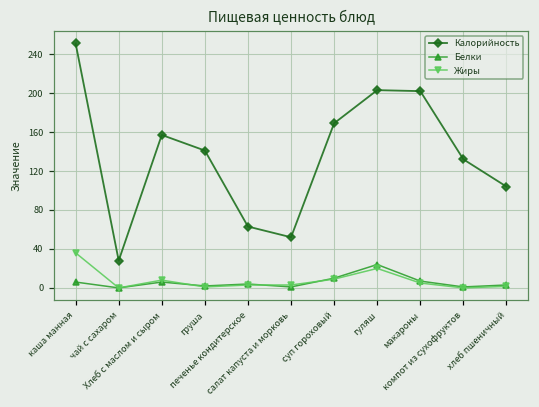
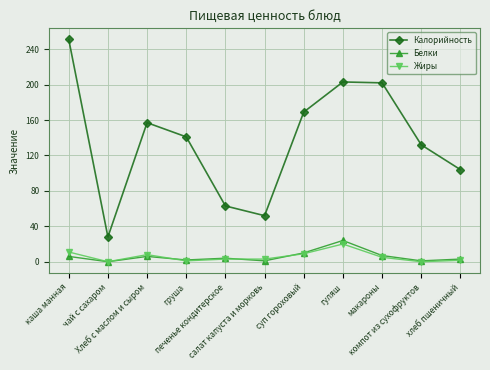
  {
    "Жиры": {
-     "каша манная": 40,
+     "каша манная": 10,
      "гуляш": 20
    }
  }
